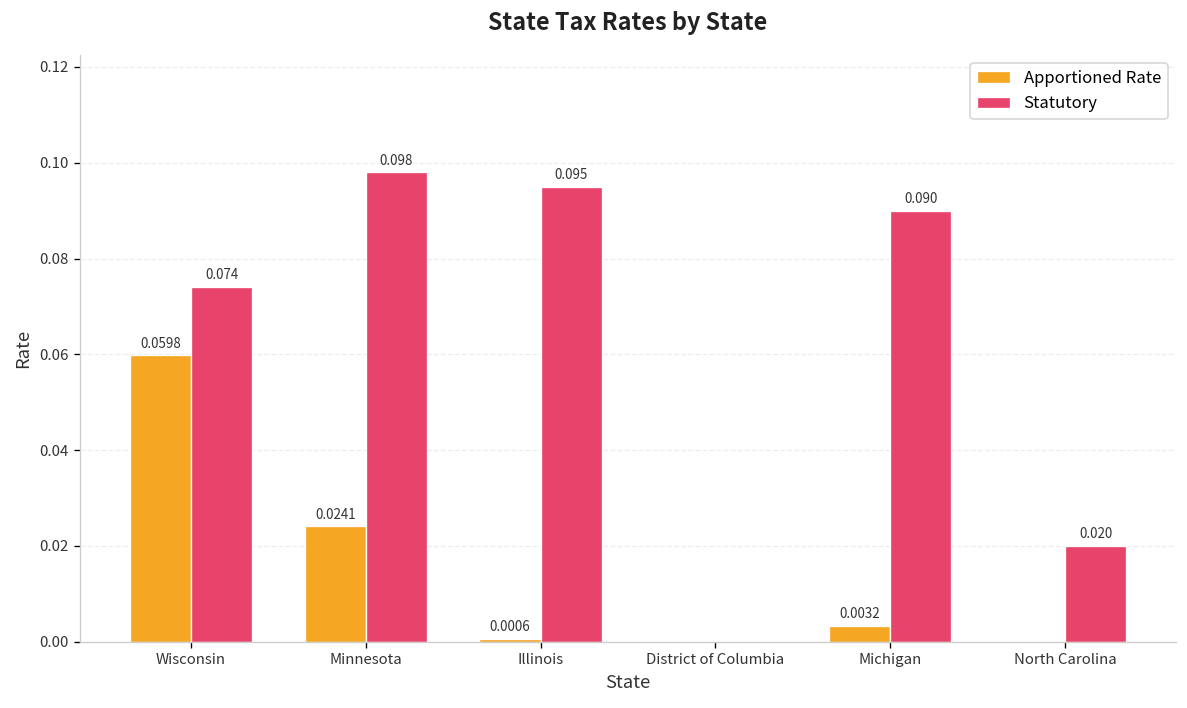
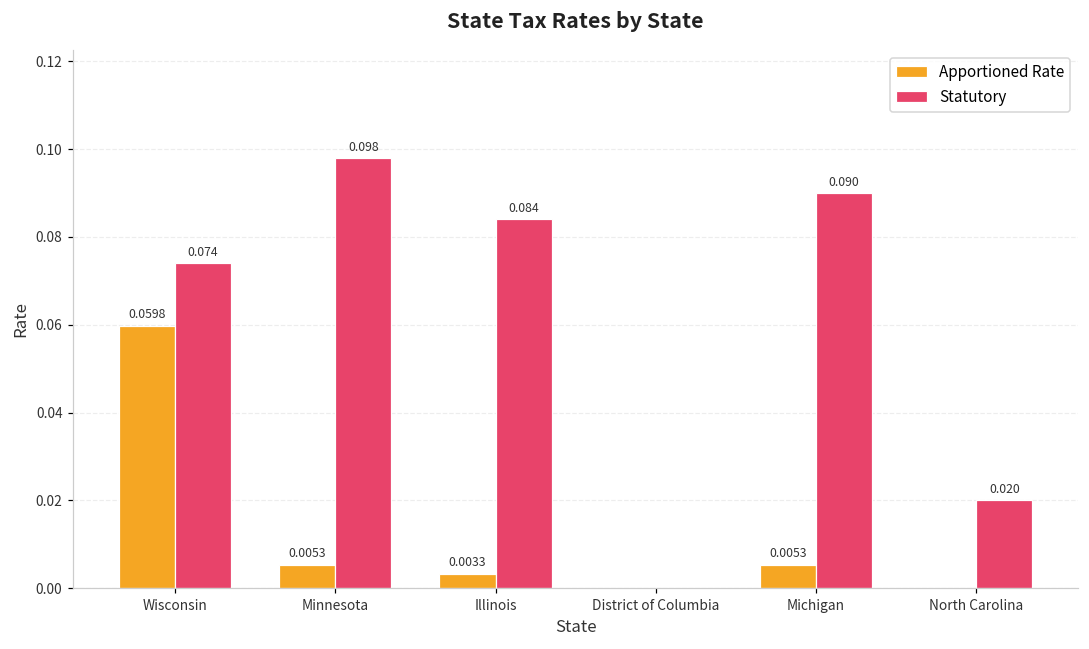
  {
    "Apportioned Rate": {
      "Wisconsin": 0.0598,
-     "Minnesota": 0.0241,
-     "Illinois": 0.0006,
-     "Michigan": 0.0032
+     "Minnesota": 0.0053,
+     "Illinois": 0.0033,
+     "Michigan": 0.0053
    },
    "Statutory": {
      "Wisconsin": 0.074,
      "Minnesota": 0.098,
-     "Illinois": 0.095,
+     "Illinois": 0.084,
      "Michigan": 0.090,
      "North Carolina": 0.020
    }
  }
